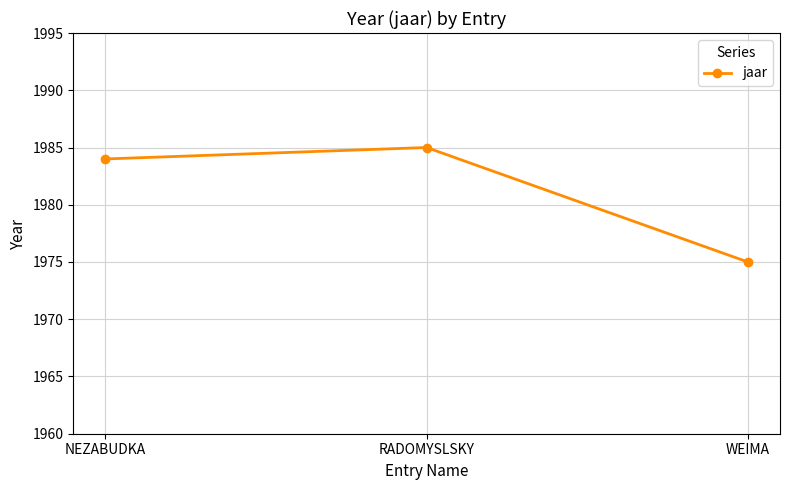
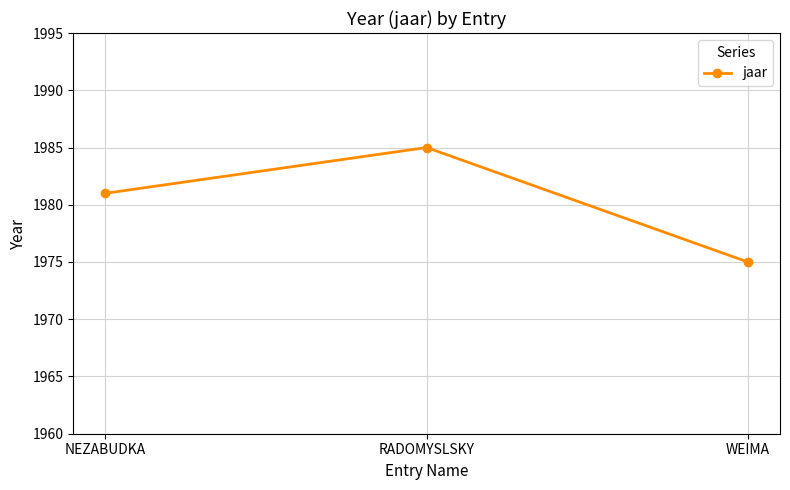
  {
-   "NEZABUDKA": 1984,
+   "NEZABUDKA": 1981,
    "RADOMYSLSKY": 1985,
    "WEIMA": 1975
  }
